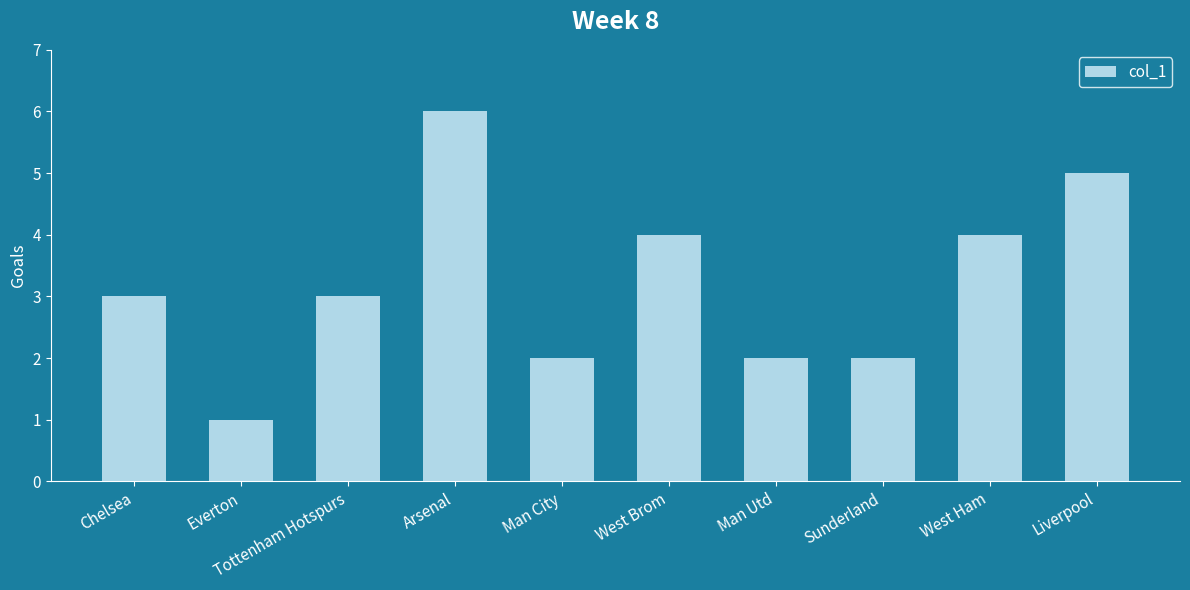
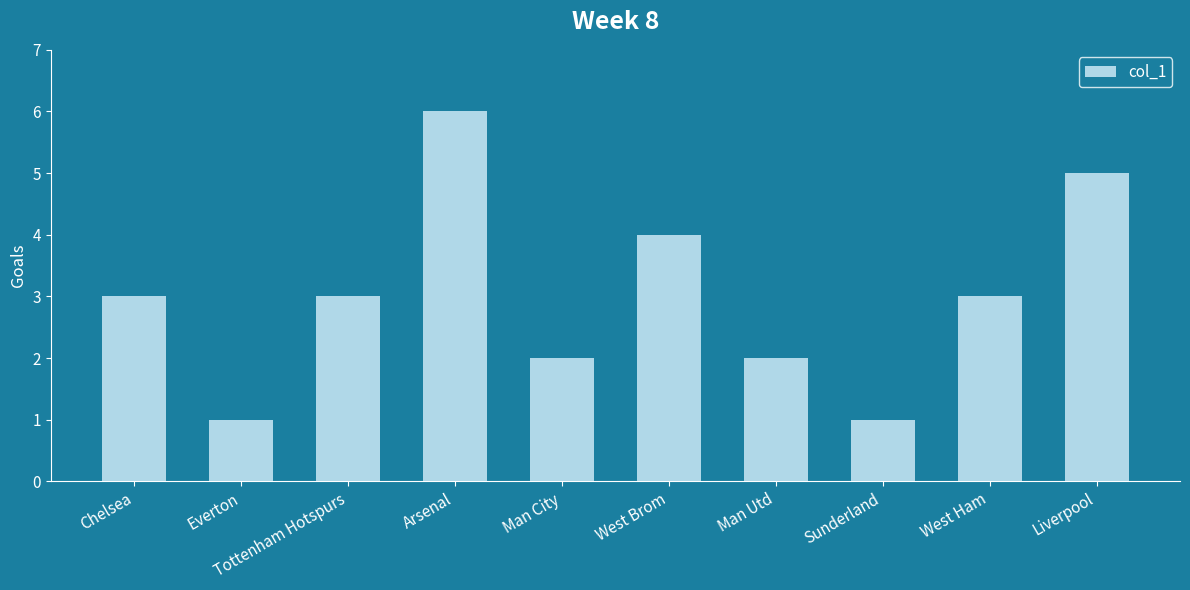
  {
    "Chelsea": 3,
    "Everton": 1,
    "Tottenham Hotspurs": 3,
    "Arsenal": 6,
    "Man City": 2,
    "West Brom": 4,
    "Man Utd": 2,
-   "Sunderland": 2,
-   "West Ham": 4,
+   "Sunderland": 1,
+   "West Ham": 3,
    "Liverpool": 5
  }
